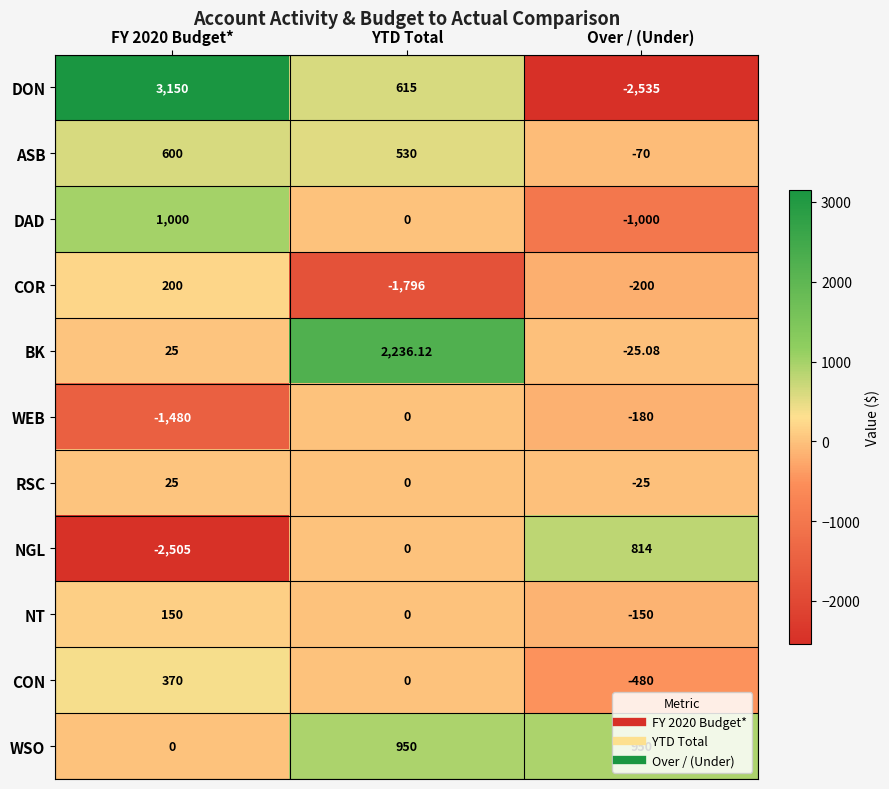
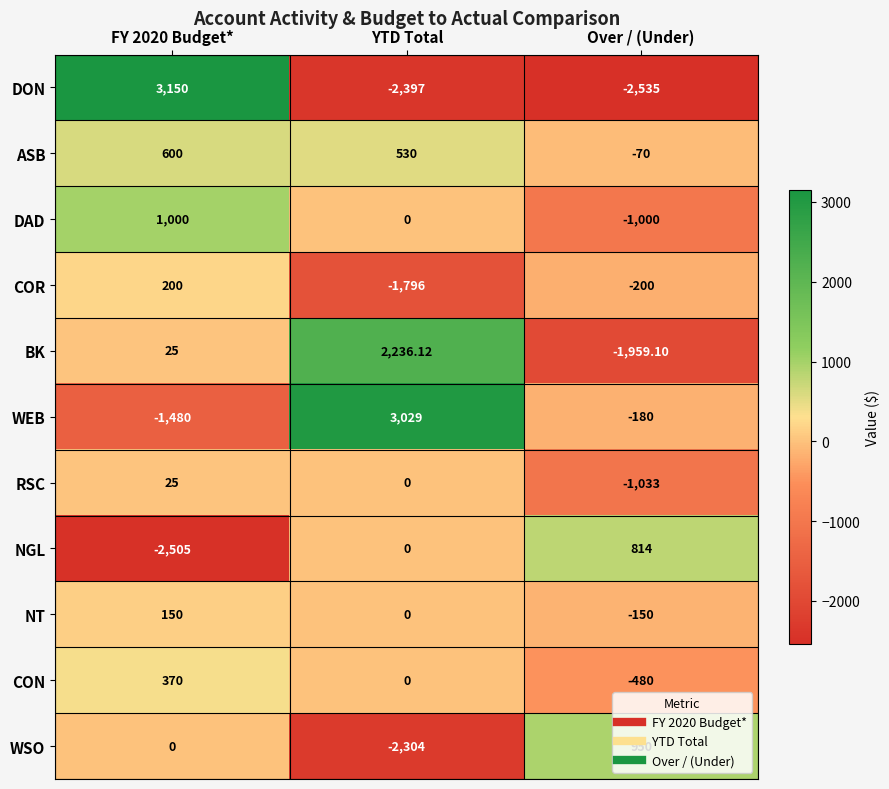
  {
    "DON": {
      "FY 2020 Budget*": "3,150",
-     "YTD Total": "615",
+     "YTD Total": "-2,397",
      "Over / (Under)": "-2,535"
    },
    "ASB": {
      "FY 2020 Budget*": "600",
      "YTD Total": "530",
      "Over / (Under)": "-70"
    },
    "DAD": {
      "FY 2020 Budget*": "1,000",
      "YTD Total": "0",
      "Over / (Under)": "-1,000"
    },
    "COR": {
      "FY 2020 Budget*": "200",
      "YTD Total": "-1,796",
      "Over / (Under)": "-200"
    },
    "BK": {
      "FY 2020 Budget*": "25",
      "YTD Total": "2,236.12",
-     "Over / (Under)": "-25.08"
+     "Over / (Under)": "-1,959.10"
    },
    "WEB": {
      "FY 2020 Budget*": "-1,480",
-     "YTD Total": "0",
+     "YTD Total": "3,029",
      "Over / (Under)": "-180"
    },
    "RSC": {
      "FY 2020 Budget*": "25",
      "YTD Total": "0",
-     "Over / (Under)": "-25"
+     "Over / (Under)": "-1,033"
    },
    "NGL": {
      "FY 2020 Budget*": "-2,505",
      "YTD Total": "0",
      "Over / (Under)": "814"
    },
    "NT": {
      "FY 2020 Budget*": "150",
      "YTD Total": "0",
      "Over / (Under)": "-150"
    },
    "CON": {
      "FY 2020 Budget*": "370",
      "YTD Total": "0",
      "Over / (Under)": "-480"
    },
    "WSO": {
      "FY 2020 Budget*": "0",
-     "YTD Total": "950"
+     "YTD Total": "-2,304"
    }
  }
